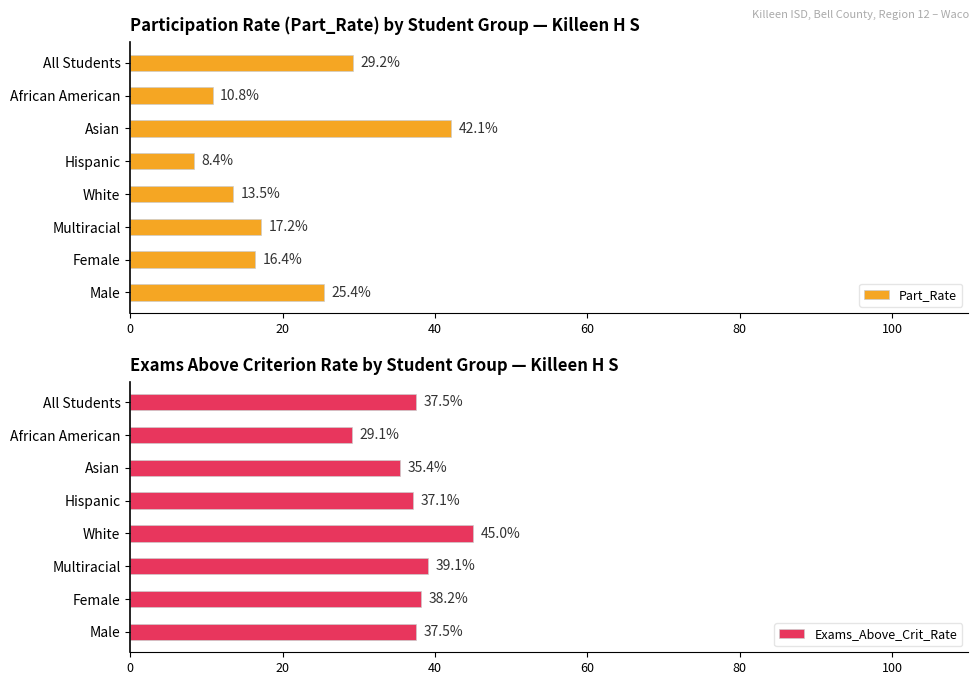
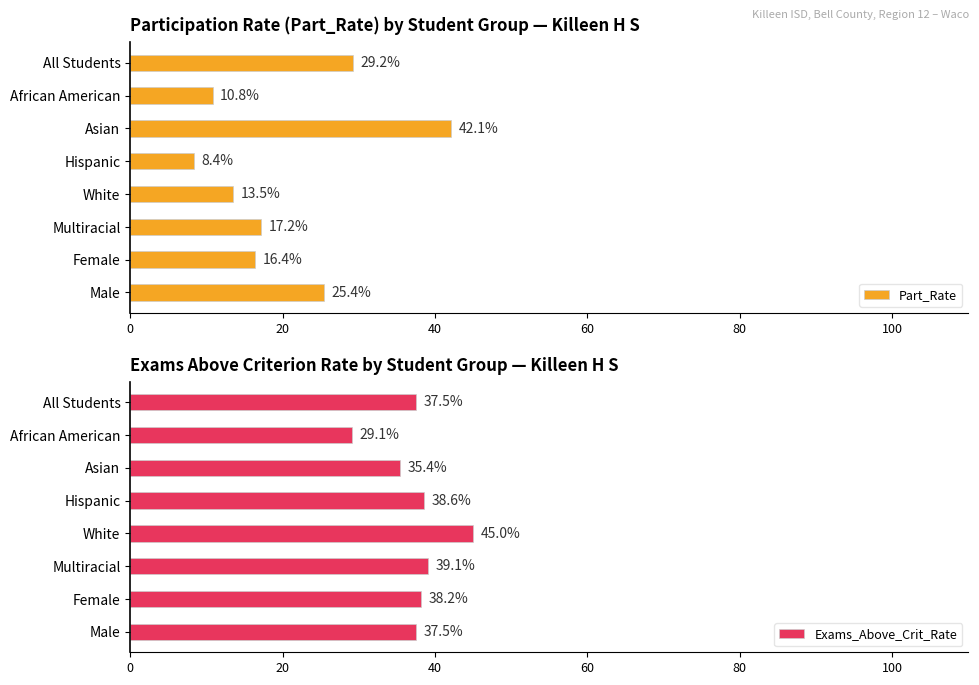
  {
    "Participation Rate (Part_Rate) by Student Group — Killeen H S": {
      "All Students": "29.2%",
      "African American": "10.8%",
      "Asian": "42.1%",
      "Hispanic": "8.4%",
      "White": "13.5%",
      "Multiracial": "17.2%",
      "Female": "16.4%",
      "Male": "25.4%"
    },
    "Exams Above Criterion Rate by Student Group — Killeen H S": {
      "All Students": "37.5%",
      "African American": "29.1%",
      "Asian": "35.4%",
-     "Hispanic": "37.1%",
+     "Hispanic": "38.6%",
      "White": "45.0%",
      "Multiracial": "39.1%",
      "Female": "38.2%",
      "Male": "37.5%"
    }
  }
